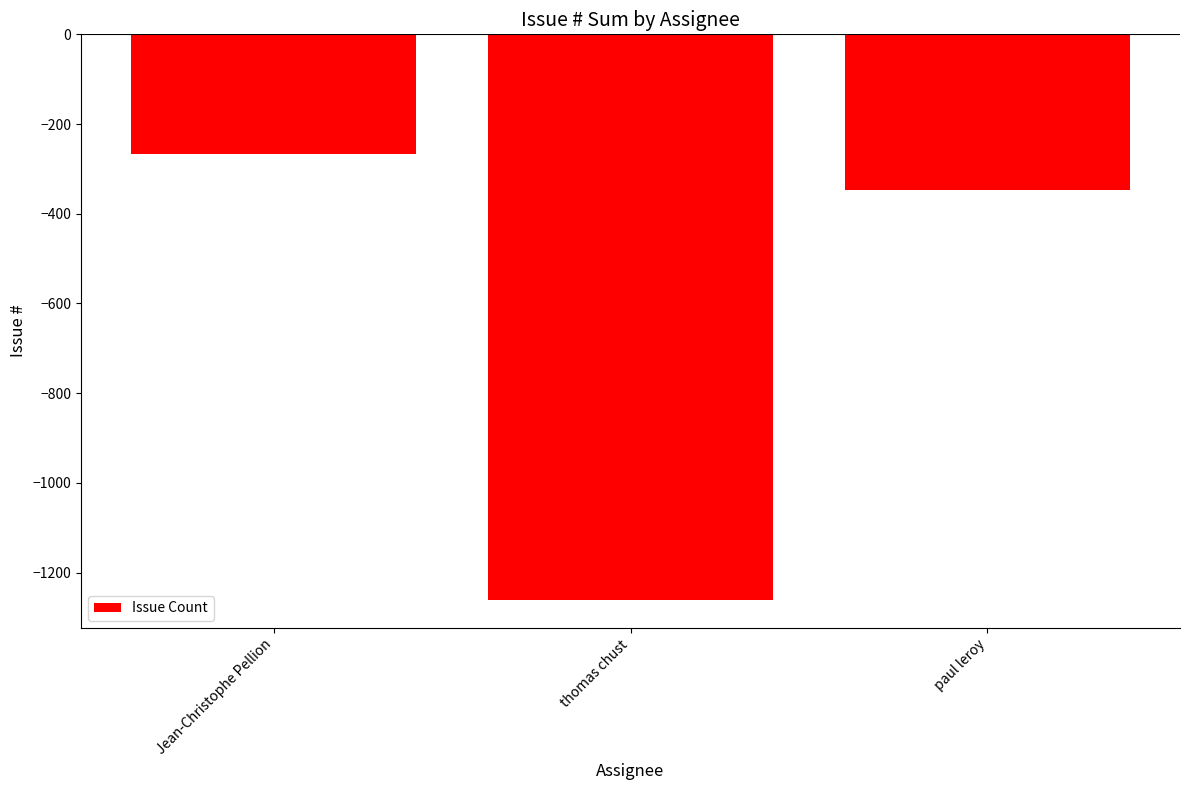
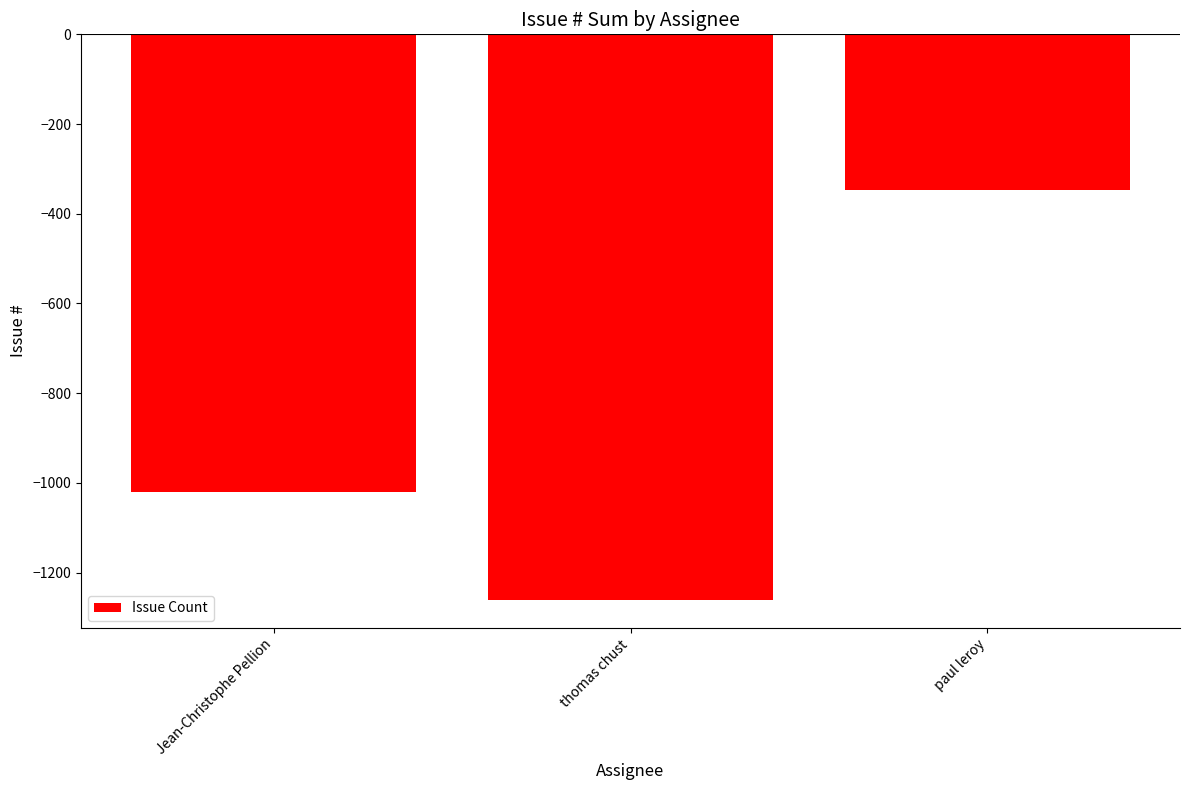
  {
-   "Jean-Christophe Pellion": -270,
+   "Jean-Christophe Pellion": -1020,
    "thomas chust": -1260,
    "paul leroy": -350
  }
